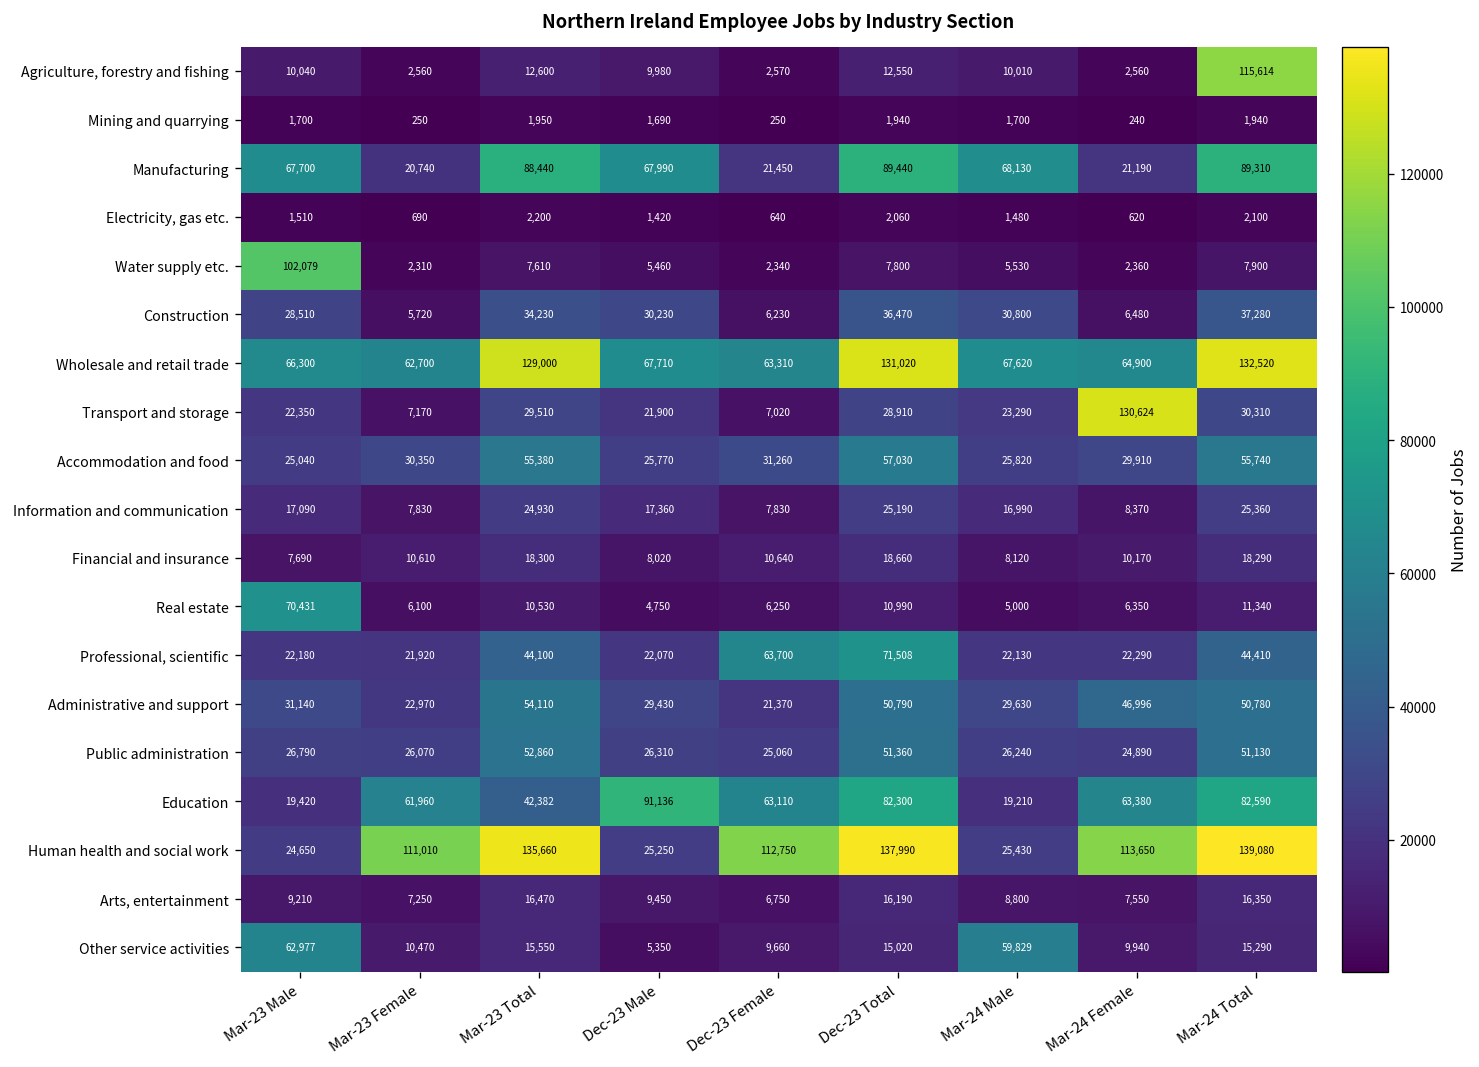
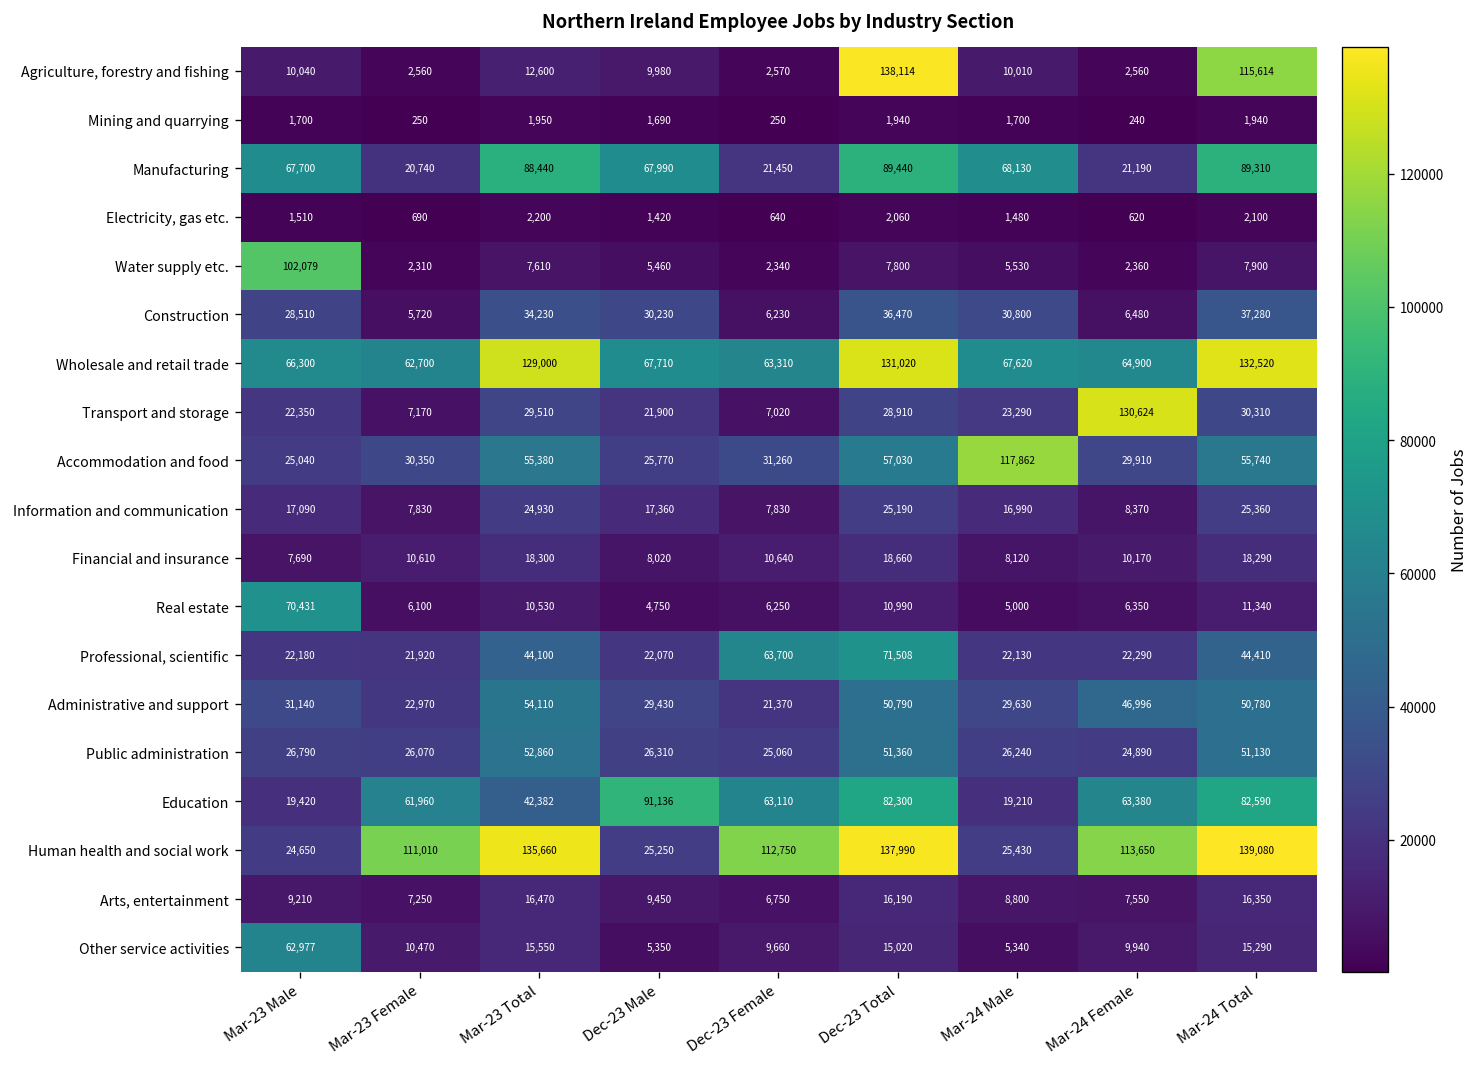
  {
    "Agriculture, forestry and fishing": {
      "Mar-23 Male": "10,040",
      "Mar-23 Female": "2,560",
      "Mar-23 Total": "12,600",
      "Dec-23 Male": "9,980",
      "Dec-23 Female": "2,570",
-     "Dec-23 Total": "12,550",
+     "Dec-23 Total": "138,114",
      "Mar-24 Male": "10,010",
      "Mar-24 Female": "2,560",
      "Mar-24 Total": "115,614"
    },
    "Mining and quarrying": {
      "Mar-23 Male": "1,700",
      "Mar-23 Female": "250",
      "Mar-23 Total": "1,950",
      "Dec-23 Male": "1,690",
      "Dec-23 Female": "250",
      "Dec-23 Total": "1,940",
      "Mar-24 Male": "1,700",
      "Mar-24 Female": "240",
      "Mar-24 Total": "1,940"
    },
    "Manufacturing": {
      "Mar-23 Male": "67,700",
      "Mar-23 Female": "20,740",
      "Mar-23 Total": "88,440",
      "Dec-23 Male": "67,990",
      "Dec-23 Female": "21,450",
      "Dec-23 Total": "89,440",
      "Mar-24 Male": "68,130",
      "Mar-24 Female": "21,190",
      "Mar-24 Total": "89,310"
    },
    "Electricity, gas etc.": {
      "Mar-23 Male": "1,510",
      "Mar-23 Female": "690",
      "Mar-23 Total": "2,200",
      "Dec-23 Male": "1,420",
      "Dec-23 Female": "640",
      "Dec-23 Total": "2,060",
      "Mar-24 Male": "1,480",
      "Mar-24 Female": "620",
      "Mar-24 Total": "2,100"
    },
    "Water supply etc.": {
      "Mar-23 Male": "102,079",
      "Mar-23 Female": "2,310",
      "Mar-23 Total": "7,610",
      "Dec-23 Male": "5,460",
      "Dec-23 Female": "2,340",
      "Dec-23 Total": "7,800",
      "Mar-24 Male": "5,530",
      "Mar-24 Female": "2,360",
      "Mar-24 Total": "7,900"
    },
    "Construction": {
      "Mar-23 Male": "28,510",
      "Mar-23 Female": "5,720",
      "Mar-23 Total": "34,230",
      "Dec-23 Male": "30,230",
      "Dec-23 Female": "6,230",
      "Dec-23 Total": "36,470",
      "Mar-24 Male": "30,800",
      "Mar-24 Female": "6,480",
      "Mar-24 Total": "37,280"
    },
    "Wholesale and retail trade": {
      "Mar-23 Male": "66,300",
      "Mar-23 Female": "62,700",
      "Mar-23 Total": "129,000",
      "Dec-23 Male": "67,710",
      "Dec-23 Female": "63,310",
      "Dec-23 Total": "131,020",
      "Mar-24 Male": "67,620",
      "Mar-24 Female": "64,900",
      "Mar-24 Total": "132,520"
    },
    "Transport and storage": {
      "Mar-23 Male": "22,350",
      "Mar-23 Female": "7,170",
      "Mar-23 Total": "29,510",
      "Dec-23 Male": "21,900",
      "Dec-23 Female": "7,020",
      "Dec-23 Total": "28,910",
      "Mar-24 Male": "23,290",
      "Mar-24 Female": "130,624",
      "Mar-24 Total": "30,310"
    },
    "Accommodation and food": {
      "Mar-23 Male": "25,040",
      "Mar-23 Female": "30,350",
      "Mar-23 Total": "55,380",
      "Dec-23 Male": "25,770",
      "Dec-23 Female": "31,260",
      "Dec-23 Total": "57,030",
-     "Mar-24 Male": "25,820",
+     "Mar-24 Male": "117,862",
      "Mar-24 Female": "29,910",
      "Mar-24 Total": "55,740"
    },
    "Information and communication": {
      "Mar-23 Male": "17,090",
      "Mar-23 Female": "7,830",
      "Mar-23 Total": "24,930",
      "Dec-23 Male": "17,360",
      "Dec-23 Female": "7,830",
      "Dec-23 Total": "25,190",
      "Mar-24 Male": "16,990",
      "Mar-24 Female": "8,370",
      "Mar-24 Total": "25,360"
    },
    "Financial and insurance": {
      "Mar-23 Male": "7,690",
      "Mar-23 Female": "10,610",
      "Mar-23 Total": "18,300",
      "Dec-23 Male": "8,020",
      "Dec-23 Female": "10,640",
      "Dec-23 Total": "18,660",
      "Mar-24 Male": "8,120",
      "Mar-24 Female": "10,170",
      "Mar-24 Total": "18,290"
    },
    "Real estate": {
      "Mar-23 Male": "70,431",
      "Mar-23 Female": "6,100",
      "Mar-23 Total": "10,530",
      "Dec-23 Male": "4,750",
      "Dec-23 Female": "6,250",
      "Dec-23 Total": "10,990",
      "Mar-24 Male": "5,000",
      "Mar-24 Female": "6,350",
      "Mar-24 Total": "11,340"
    },
    "Professional, scientific": {
      "Mar-23 Male": "22,180",
      "Mar-23 Female": "21,920",
      "Mar-23 Total": "44,100",
      "Dec-23 Male": "22,070",
      "Dec-23 Female": "63,700",
      "Dec-23 Total": "71,508",
      "Mar-24 Male": "22,130",
      "Mar-24 Female": "22,290",
      "Mar-24 Total": "44,410"
    },
    "Administrative and support": {
      "Mar-23 Male": "31,140",
      "Mar-23 Female": "22,970",
      "Mar-23 Total": "54,110",
      "Dec-23 Male": "29,430",
      "Dec-23 Female": "21,370",
      "Dec-23 Total": "50,790",
      "Mar-24 Male": "29,630",
      "Mar-24 Female": "46,996",
      "Mar-24 Total": "50,780"
    },
    "Public administration": {
      "Mar-23 Male": "26,790",
      "Mar-23 Female": "26,070",
      "Mar-23 Total": "52,860",
      "Dec-23 Male": "26,310",
      "Dec-23 Female": "25,060",
      "Dec-23 Total": "51,360",
      "Mar-24 Male": "26,240",
      "Mar-24 Female": "24,890",
      "Mar-24 Total": "51,130"
    },
    "Education": {
      "Mar-23 Male": "19,420",
      "Mar-23 Female": "61,960",
      "Mar-23 Total": "42,382",
      "Dec-23 Male": "91,136",
      "Dec-23 Female": "63,110",
      "Dec-23 Total": "82,300",
      "Mar-24 Male": "19,210",
      "Mar-24 Female": "63,380",
      "Mar-24 Total": "82,590"
    },
    "Human health and social work": {
      "Mar-23 Male": "24,650",
      "Mar-23 Female": "111,010",
      "Mar-23 Total": "135,660",
      "Dec-23 Male": "25,250",
      "Dec-23 Female": "112,750",
      "Dec-23 Total": "137,990",
      "Mar-24 Male": "25,430",
      "Mar-24 Female": "113,650",
      "Mar-24 Total": "139,080"
    },
    "Arts, entertainment": {
      "Mar-23 Male": "9,210",
      "Mar-23 Female": "7,250",
      "Mar-23 Total": "16,470",
      "Dec-23 Male": "9,450",
      "Dec-23 Female": "6,750",
      "Dec-23 Total": "16,190",
      "Mar-24 Male": "8,800",
      "Mar-24 Female": "7,550",
      "Mar-24 Total": "16,350"
    },
    "Other service activities": {
      "Mar-23 Male": "62,977",
      "Mar-23 Female": "10,470",
      "Mar-23 Total": "15,550",
      "Dec-23 Male": "5,350",
      "Dec-23 Female": "9,660",
      "Dec-23 Total": "15,020",
-     "Mar-24 Male": "59,829",
+     "Mar-24 Male": "5,340",
      "Mar-24 Female": "9,940",
      "Mar-24 Total": "15,290"
    }
  }
